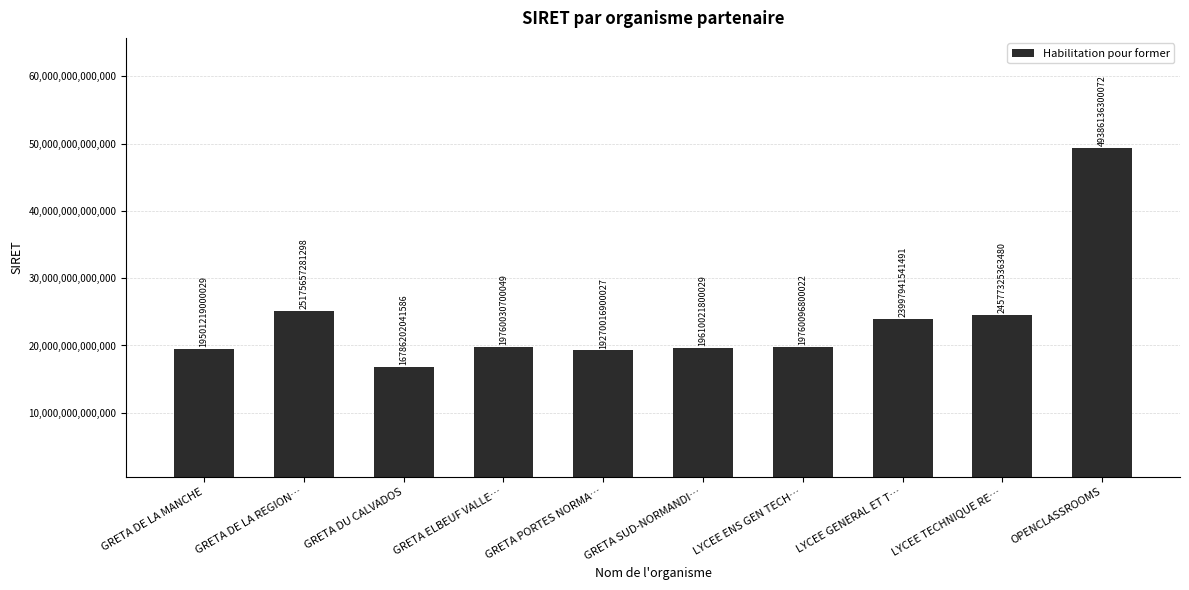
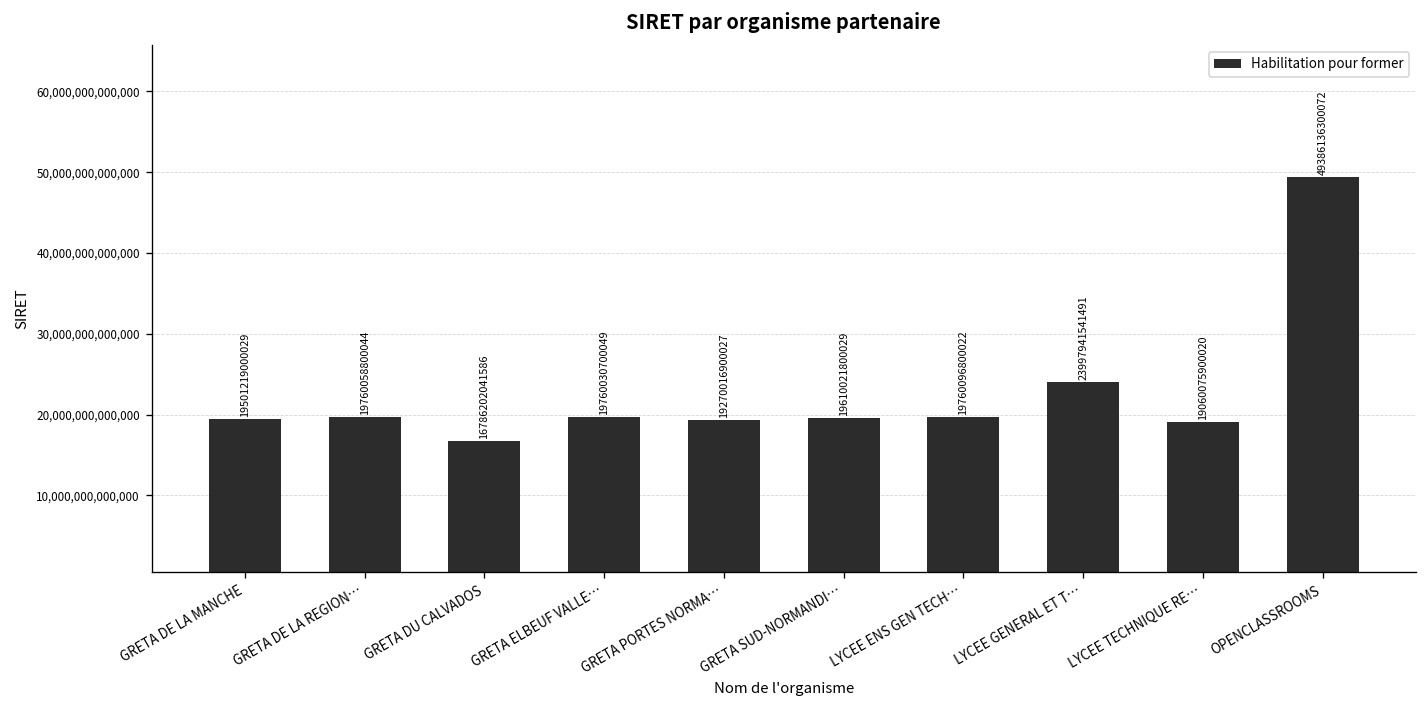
  {
    "GRETA DE LA MANCHE": 19501219000029,
-   "GRETA DE LA REGION…": 25175657281298,
+   "GRETA DE LA REGION…": 19760058800044,
    "GRETA DU CALVADOS": 16786202041586,
    "GRETA ELBEUF VALLE…": 19760030700049,
    "GRETA PORTES NORMA…": 19270016900027,
    "GRETA SUD-NORMANDI…": 19610021800029,
    "LYCEE ENS GEN TECH…": 19760096800022,
    "LYCEE GENERAL ET T…": 23997941541491,
-   "LYCEE TECHNIQUE RE…": 24577325363480,
+   "LYCEE TECHNIQUE RE…": 19060075900020,
    "OPENCLASSROOMS": 49386136300072
  }
